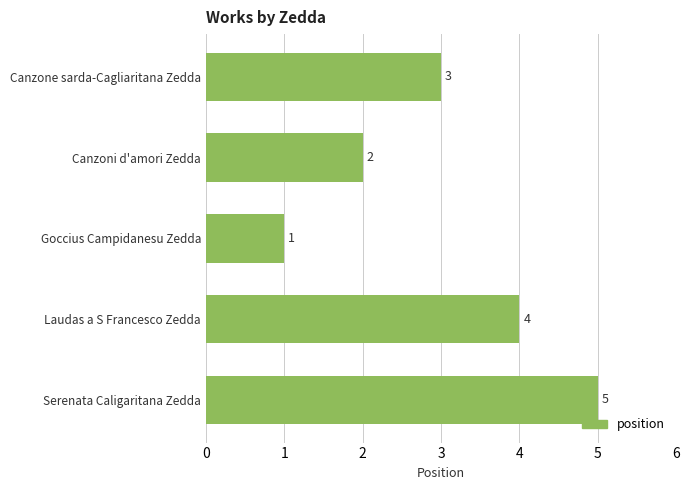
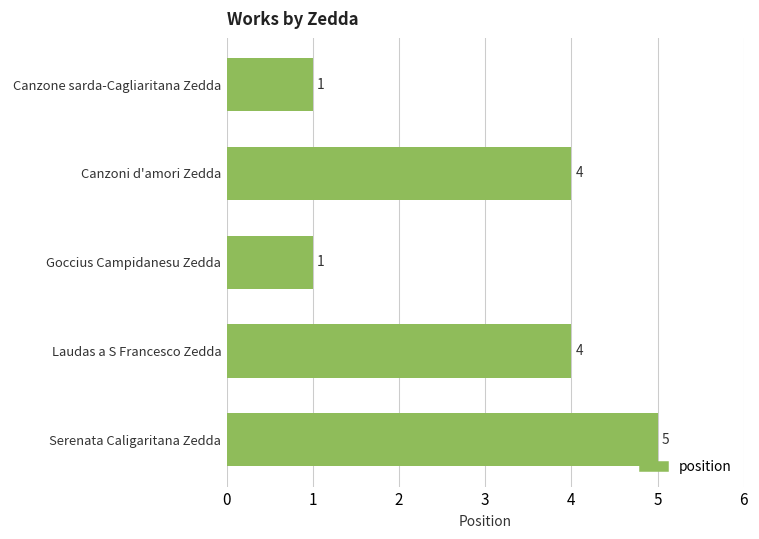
  {
-   "Canzone sarda-Cagliaritana Zedda": 3,
-   "Canzoni d'amori Zedda": 2,
+   "Canzone sarda-Cagliaritana Zedda": 1,
+   "Canzoni d'amori Zedda": 4,
    "Goccius Campidanesu Zedda": 1,
    "Laudas a S Francesco Zedda": 4,
    "Serenata Caligaritana Zedda": 5
  }
